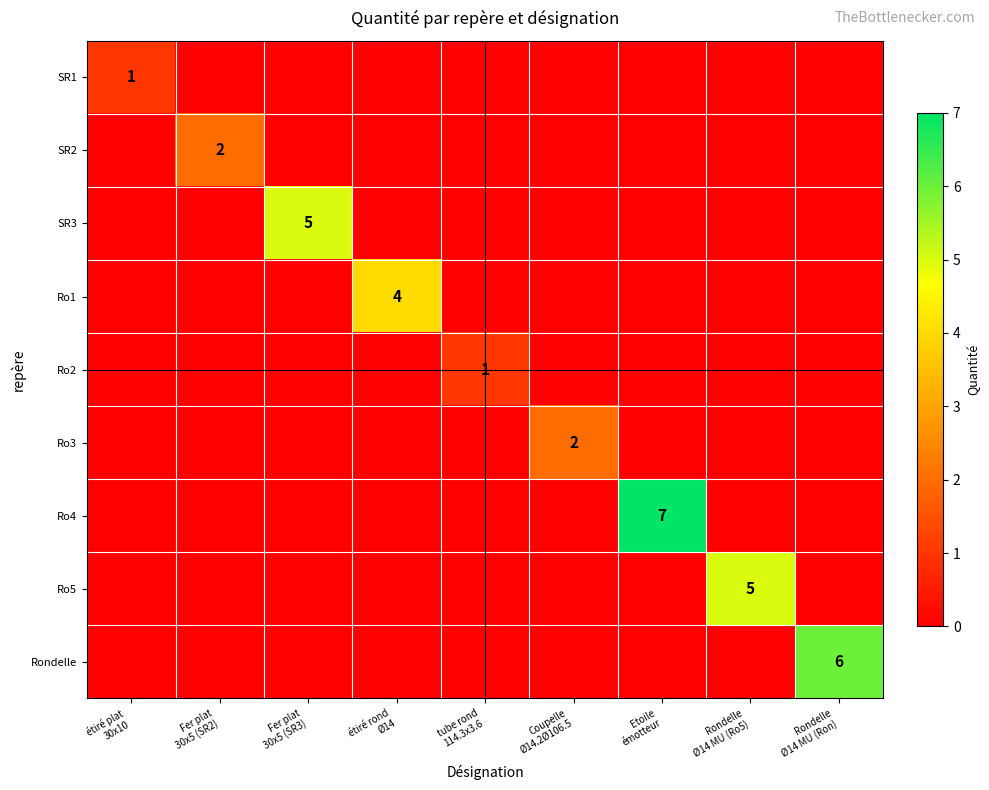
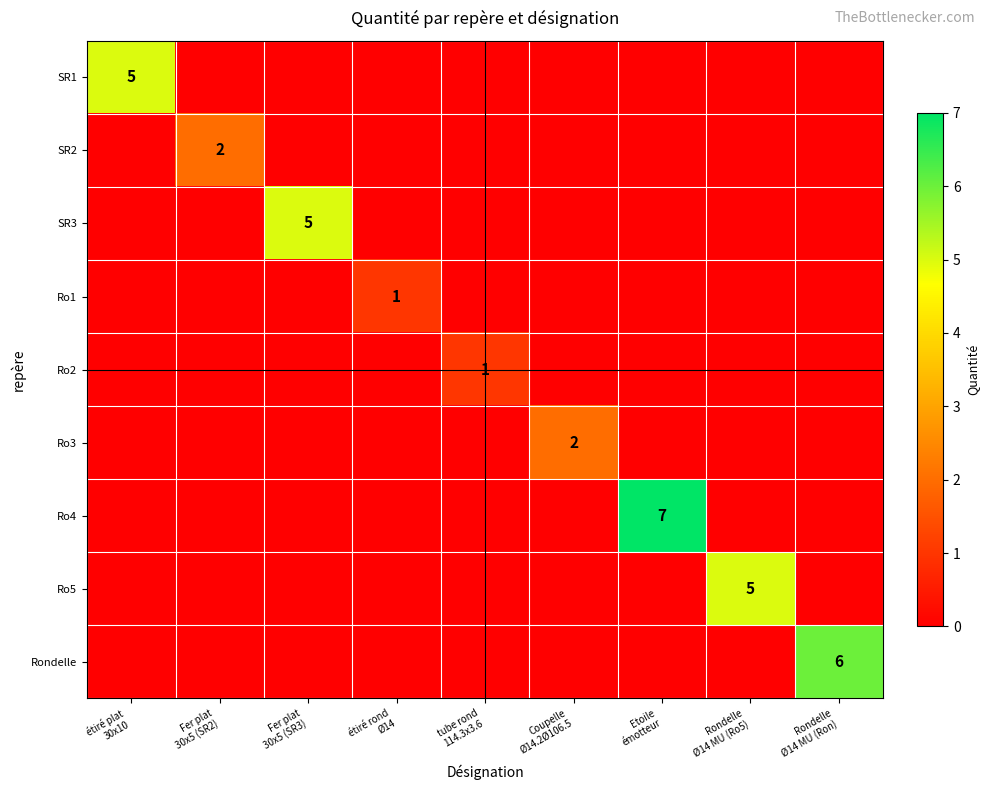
  {
    "SR1": {
-     "étiré plat 30x10": 1
+     "étiré plat 30x10": 5
    },
    "SR2": {
      "Fer plat 30x5 (SR2)": 2
    },
    "SR3": {
      "Fer plat 30x5 (SR3)": 5
    },
    "Ro1": {
-     "étiré rond Ø14": 4
+     "étiré rond Ø14": 1
    },
    "Ro2": {
      "tube rond 114.3x3.6": 1
    },
    "Ro3": {
      "Coupelle Ø14.2Ø106.5": 2
    },
    "Ro4": {
      "Etoile émotteur": 7
    },
    "Ro5": {
      "Rondelle Ø14 MU (Ro5)": 5
    },
    "Rondelle": {
      "Rondelle Ø14 MU (Ron)": 6
    }
  }
